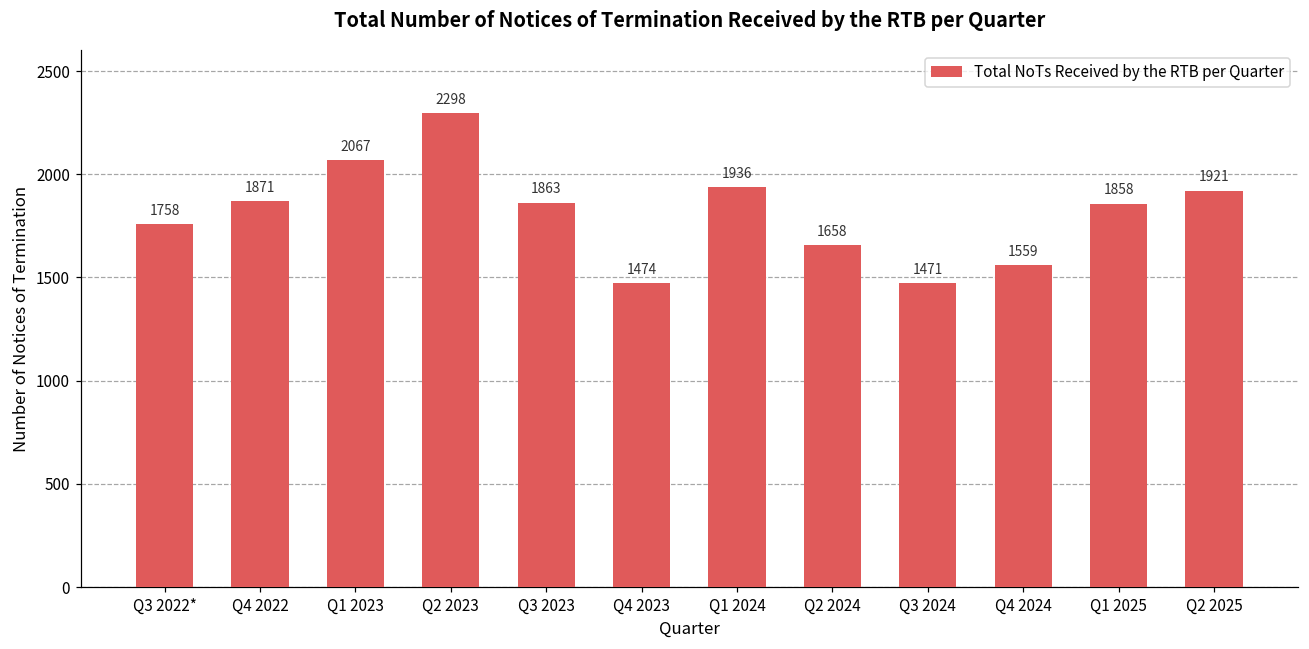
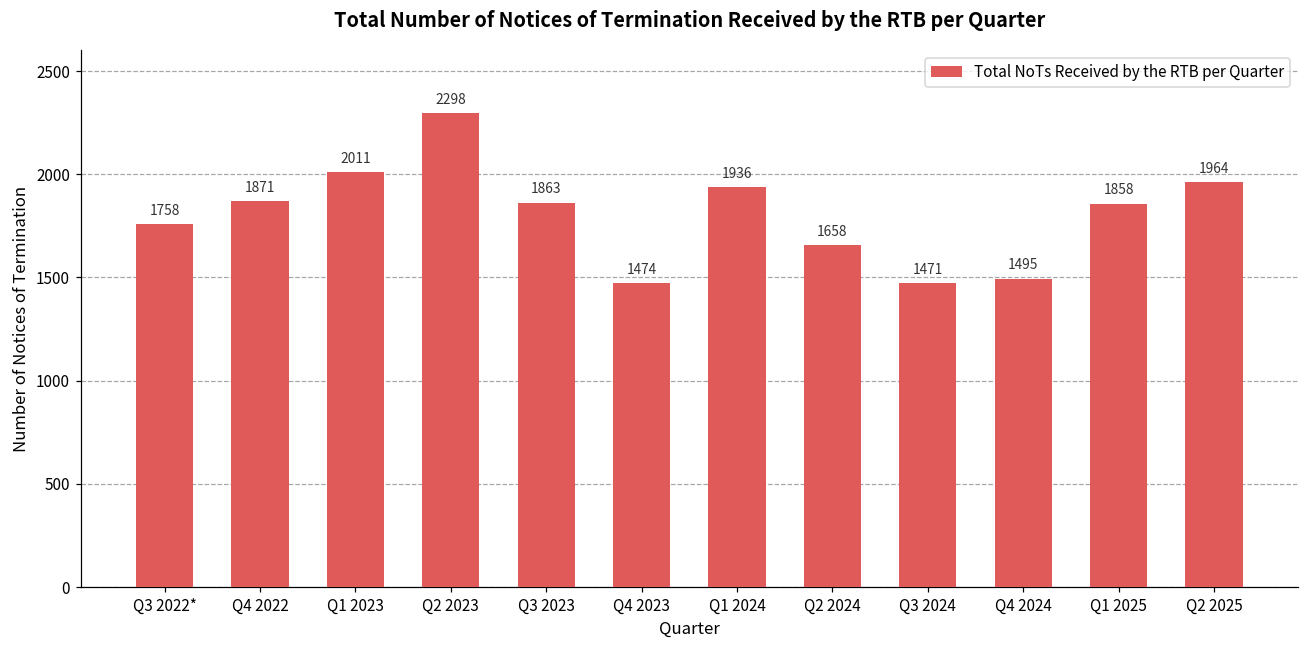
  {
    "Q3 2022*": 1758,
    "Q4 2022": 1871,
-   "Q1 2023": 2067,
+   "Q1 2023": 2011,
    "Q2 2023": 2298,
    "Q3 2023": 1863,
    "Q4 2023": 1474,
    "Q1 2024": 1936,
    "Q2 2024": 1658,
    "Q3 2024": 1471,
-   "Q4 2024": 1559,
+   "Q4 2024": 1495,
    "Q1 2025": 1858,
-   "Q2 2025": 1921
+   "Q2 2025": 1964
  }
